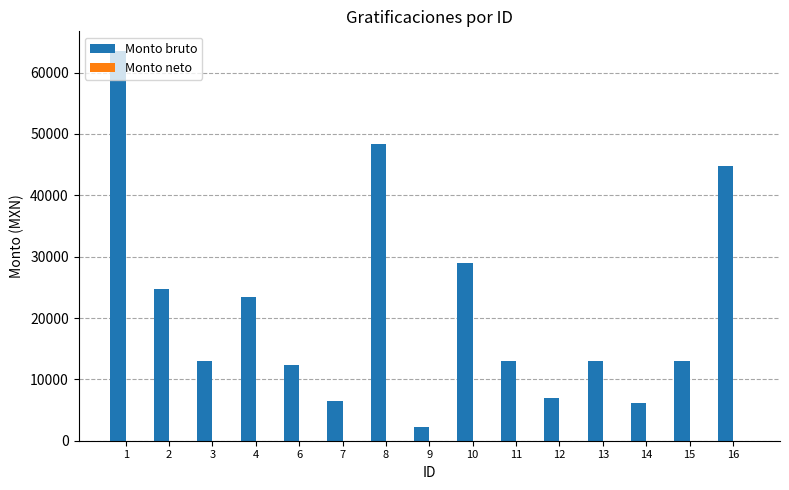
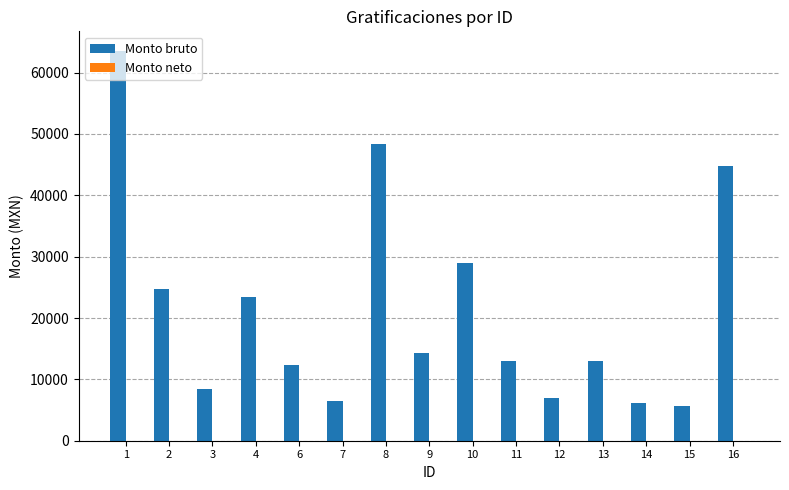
  {
    "Monto bruto": {
      "2": 25000,
-     "3": 13000,
+     "3": 8000,
      "4": 23000,
      "6": 12000,
      "7": 6000,
      "8": 48000,
-     "9": 2000,
+     "9": 14000,
      "10": 29000,
      "11": 13000,
      "12": 7000,
      "13": 13000,
      "14": 6000,
-     "15": 13000,
+     "15": 6000,
      "16": 45000
    },
    "Monto neto": {
      "1": 0,
      "2": 0,
      "3": 0,
      "4": 0,
      "6": 0,
      "7": 0,
      "8": 0,
      "9": 0,
      "10": 0,
      "11": 0,
      "12": 0,
      "13": 0,
      "14": 0,
      "15": 0,
      "16": 0
    }
  }
